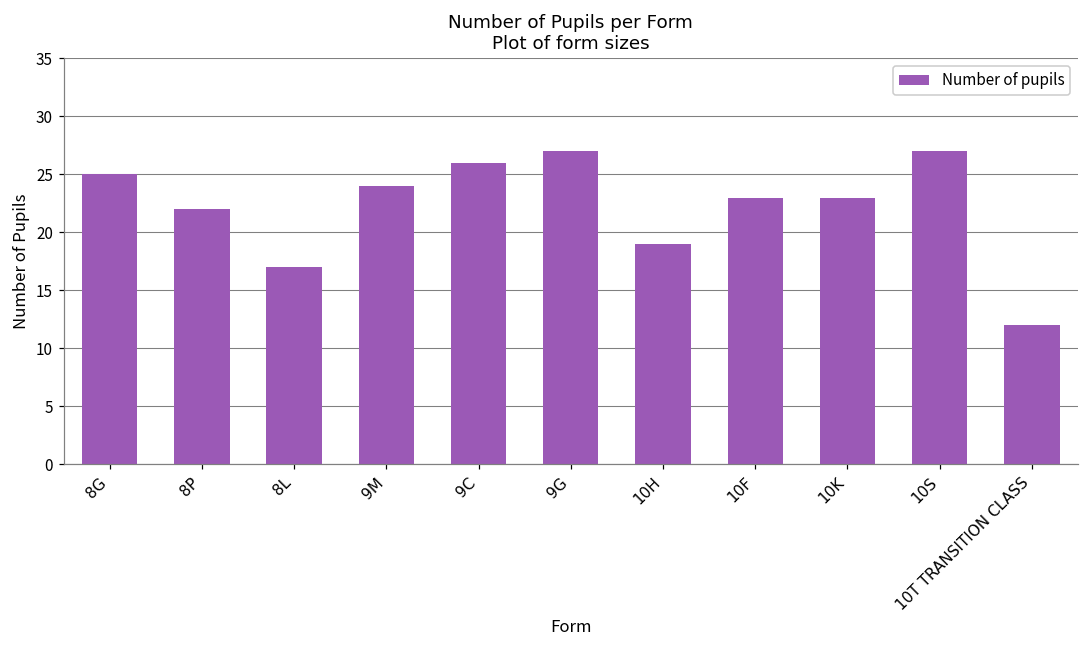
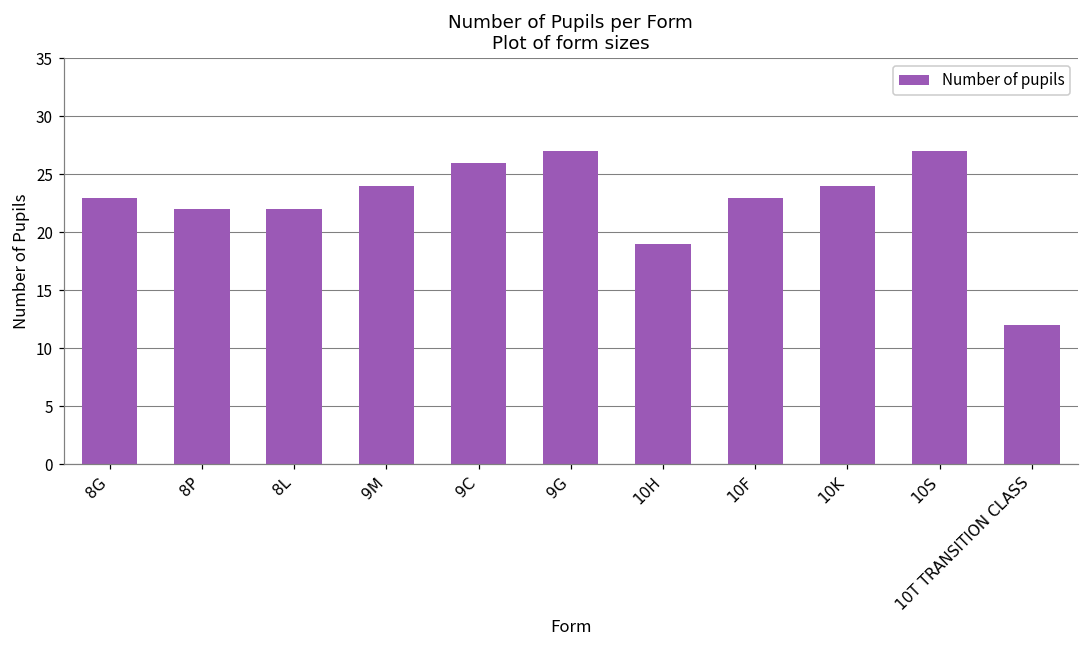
  {
-   "8G": 25,
+   "8G": 23,
    "8P": 22,
-   "8L": 17,
+   "8L": 22,
    "9M": 24,
    "9C": 26,
    "9G": 27,
    "10H": 19,
    "10F": 23,
-   "10K": 23,
+   "10K": 24,
    "10S": 27,
    "10T TRANSITION CLASS": 12
  }
